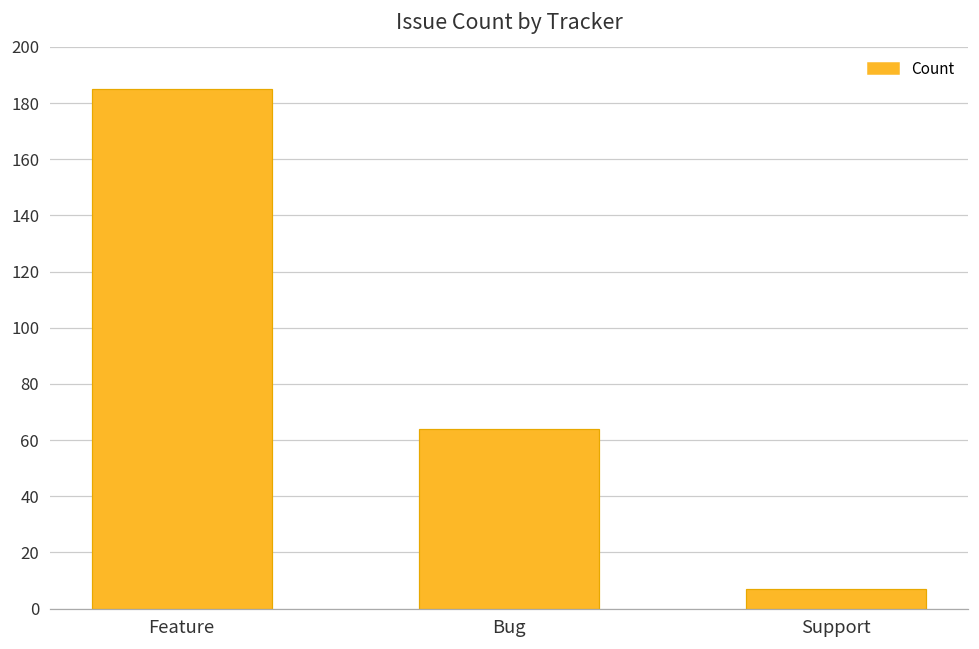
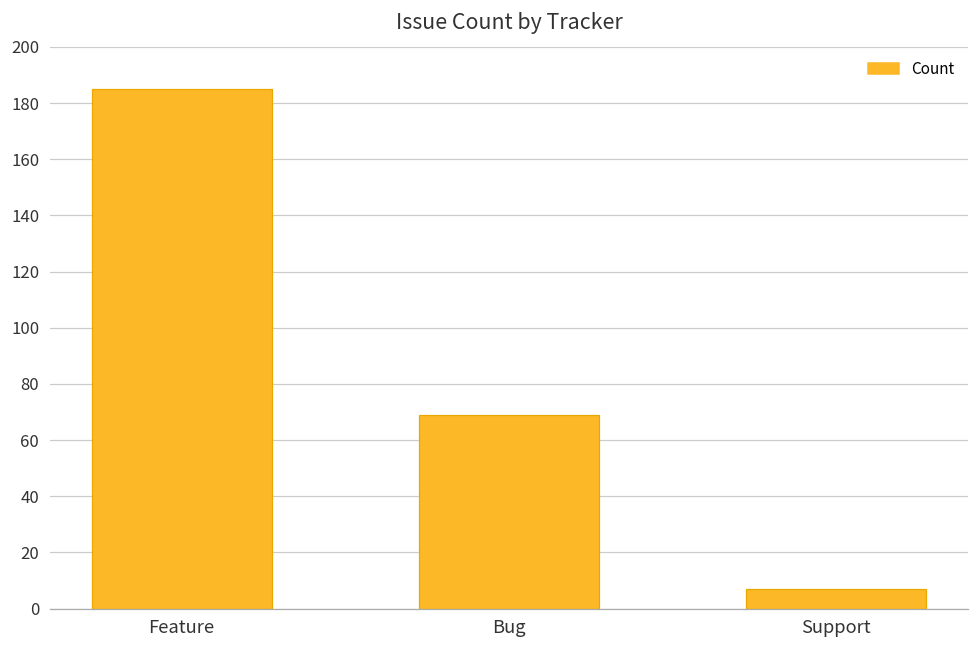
  {
    "Feature": 185,
-   "Bug": 64,
+   "Bug": 69,
    "Support": 7
  }
